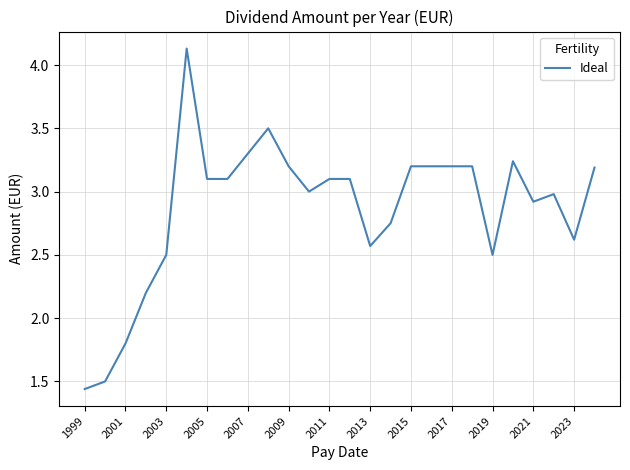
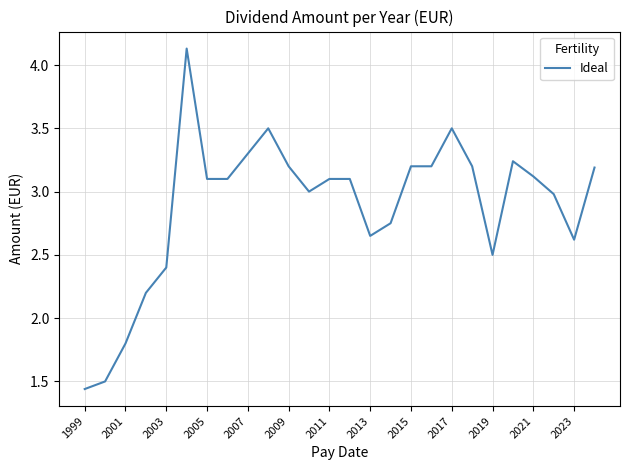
  {
    "1999": 1.44,
    "2001": 1.80,
-   "2003": 2.5,
+   "2003": 2.4,
    "2005": 3.10,
    "2007": 3.30,
    "2009": 3.20,
    "2011": 3.10,
-   "2013": 2.57,
+   "2013": 2.65,
    "2015": 3.20,
-   "2017": 3.2,
+   "2017": 3.5,
    "2019": 2.50,
-   "2021": 2.92,
+   "2021": 3.12,
    "2023": 2.62
  }
